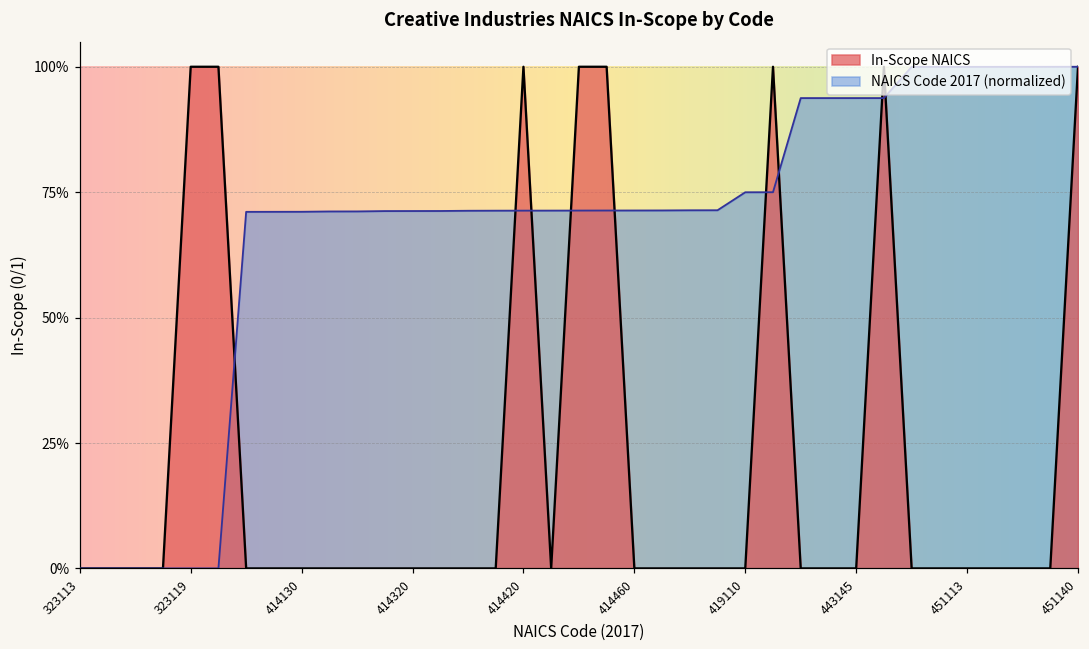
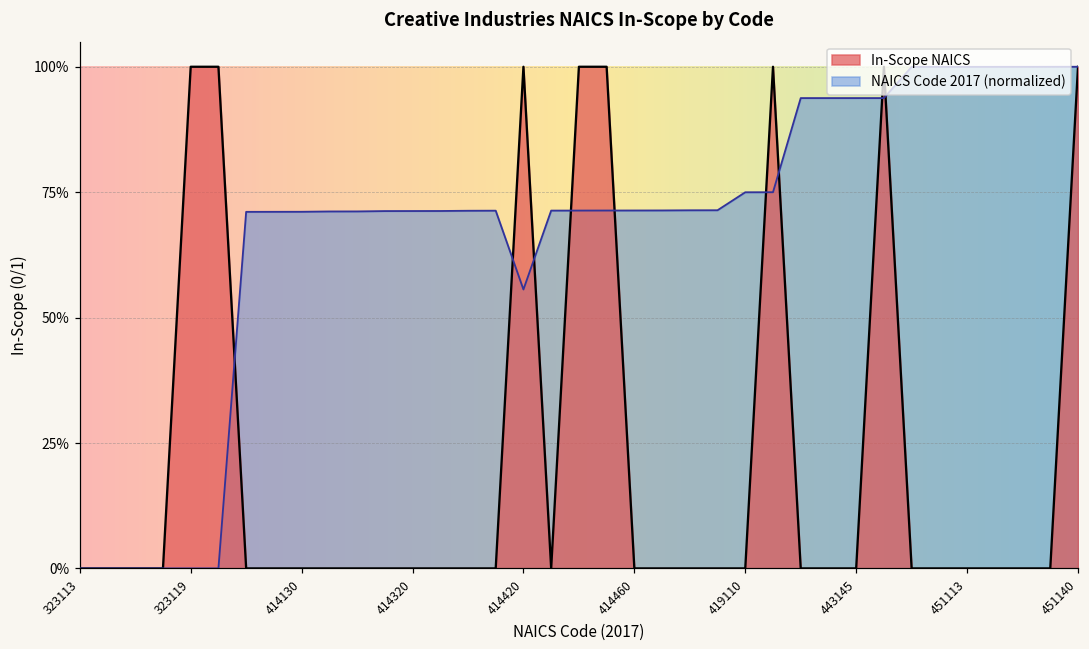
  {
    "In-Scope NAICS": {
      "323119": "100%",
      "414130": "0%",
      "414320": "0%",
      "414420": "100%",
      "414460": "0%",
      "419110": "0%",
      "443145": "0%",
      "451113": "0%"
    },
    "NAICS Code 2017 (normalized)": {
      "323119": "0%",
      "414130": "71%",
      "414320": "71%",
-     "414420": "71%",
+     "414420": "56%",
      "414460": "71%",
      "419110": "75%",
      "443145": "94%"
    }
  }
